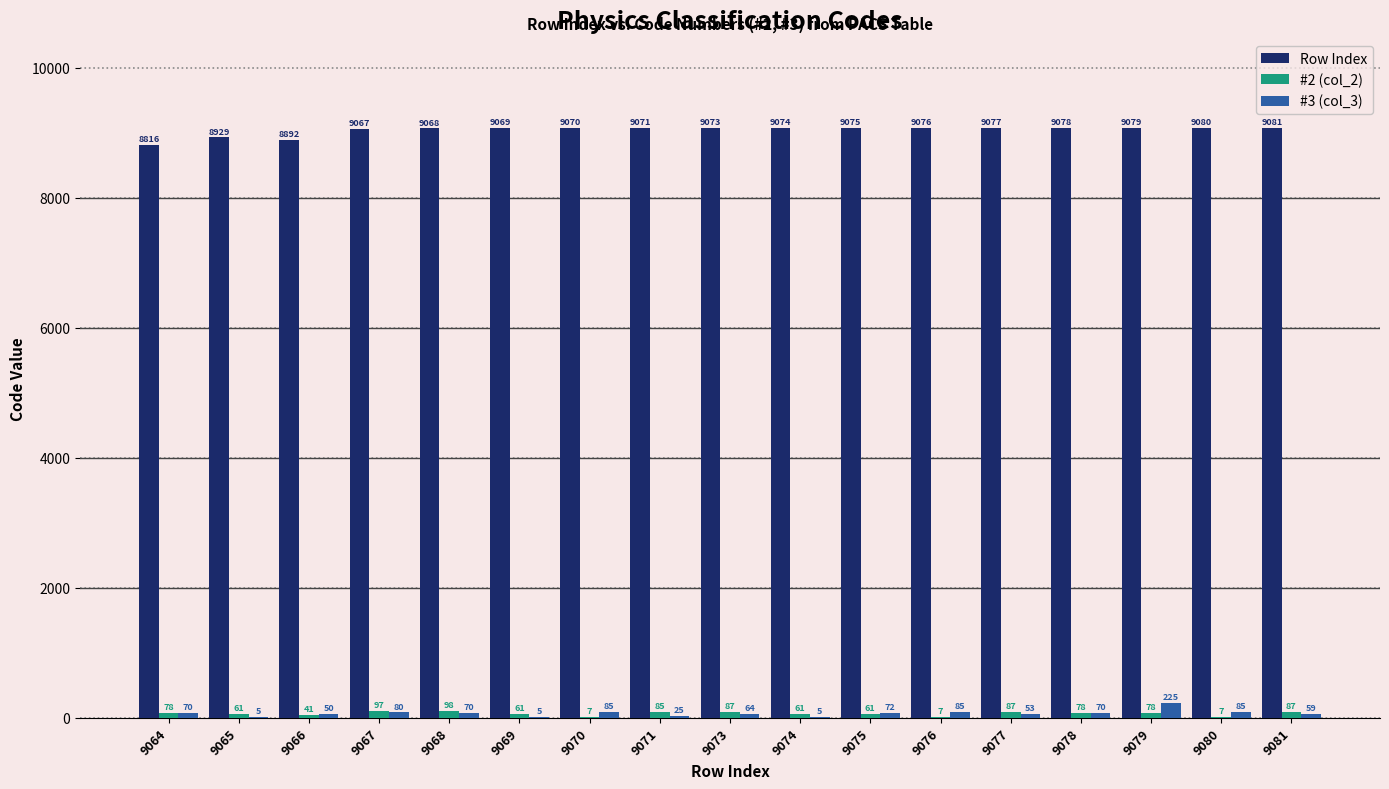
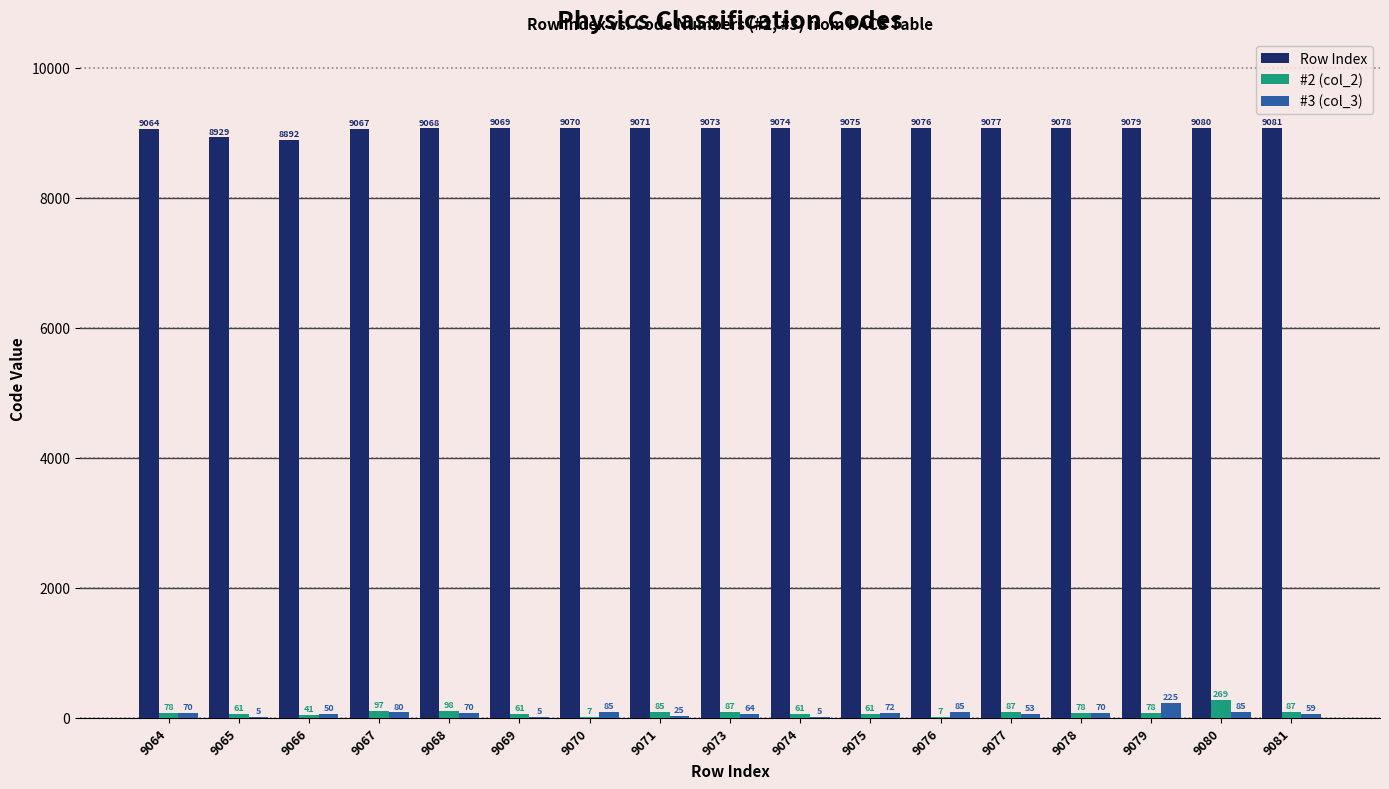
  {
    "Row Index": {
-     "9064": 8816,
+     "9064": 9064,
      "9065": 8929,
      "9066": 8892,
      "9067": 9067,
      "9068": 9068,
      "9069": 9069,
      "9070": 9070,
      "9071": 9071,
      "9073": 9073,
      "9074": 9074,
      "9075": 9075,
      "9076": 9076,
      "9077": 9077,
      "9078": 9078,
      "9079": 9079,
      "9080": 9080,
      "9081": 9081
    },
    "#2 (col_2)": {
      "9064": 78,
      "9065": 61,
      "9066": 41,
      "9067": 97,
      "9068": 98,
      "9069": 61,
      "9070": 7,
      "9071": 85,
      "9073": 87,
      "9074": 61,
      "9075": 61,
      "9076": 7,
      "9077": 87,
      "9078": 78,
      "9079": 78,
-     "9080": 7,
+     "9080": 269,
      "9081": 87
    },
    "#3 (col_3)": {
      "9064": 70,
      "9065": 5,
      "9066": 50,
      "9067": 80,
      "9068": 70,
      "9069": 5,
      "9070": 85,
      "9071": 25,
      "9073": 64,
      "9074": 5,
      "9075": 72,
      "9076": 85,
      "9077": 53,
      "9078": 70,
      "9079": 225,
      "9080": 85,
      "9081": 59
    }
  }
